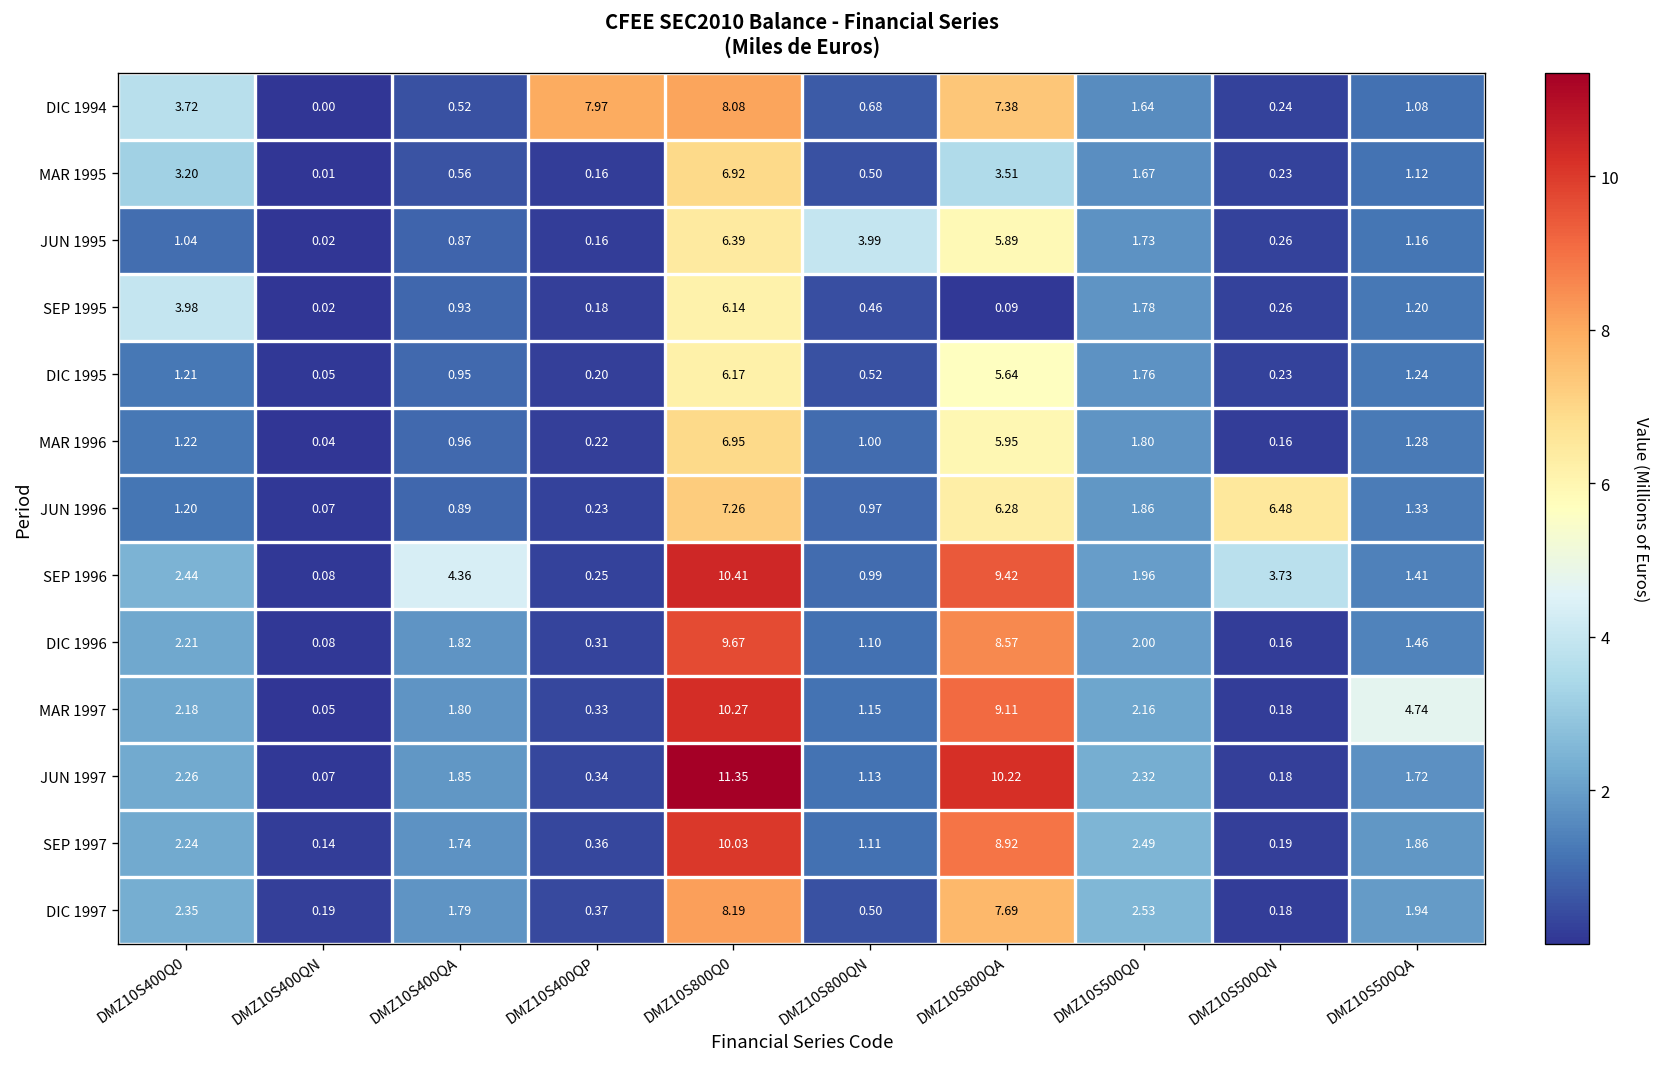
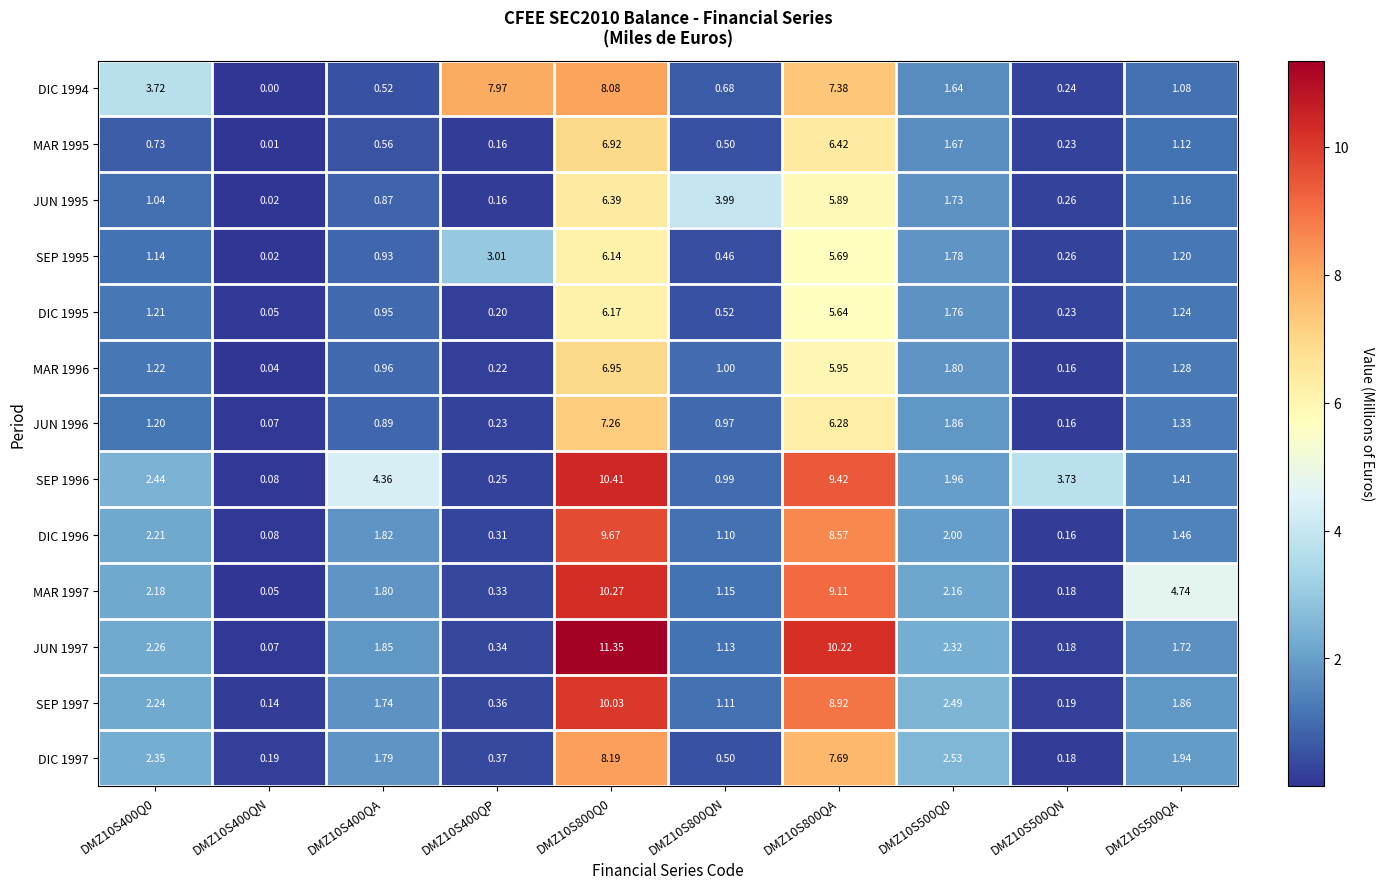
  {
    "DIC 1994": {
      "DMZ10S400Q0": 3.72,
      "DMZ10S400QN": 0.00,
      "DMZ10S400QA": 0.52,
      "DMZ10S400QP": 7.97,
      "DMZ10S800Q0": 8.08,
      "DMZ10S800QN": 0.68,
      "DMZ10S800QA": 7.38,
      "DMZ10S500Q0": 1.64,
      "DMZ10S500QN": 0.24,
      "DMZ10S500QA": 1.08
    },
    "MAR 1995": {
-     "DMZ10S400Q0": 3.20,
+     "DMZ10S400Q0": 0.73,
      "DMZ10S400QN": 0.01,
      "DMZ10S400QA": 0.56,
      "DMZ10S400QP": 0.16,
      "DMZ10S800Q0": 6.92,
      "DMZ10S800QN": 0.50,
-     "DMZ10S800QA": 3.51,
+     "DMZ10S800QA": 6.42,
      "DMZ10S500Q0": 1.67,
      "DMZ10S500QN": 0.23,
      "DMZ10S500QA": 1.12
    },
    "JUN 1995": {
      "DMZ10S400Q0": 1.04,
      "DMZ10S400QN": 0.02,
      "DMZ10S400QA": 0.87,
      "DMZ10S400QP": 0.16,
      "DMZ10S800Q0": 6.39,
      "DMZ10S800QN": 3.99,
      "DMZ10S800QA": 5.89,
      "DMZ10S500Q0": 1.73,
      "DMZ10S500QN": 0.26,
      "DMZ10S500QA": 1.16
    },
    "SEP 1995": {
-     "DMZ10S400Q0": 3.98,
+     "DMZ10S400Q0": 1.14,
      "DMZ10S400QN": 0.02,
      "DMZ10S400QA": 0.93,
-     "DMZ10S400QP": 0.18,
+     "DMZ10S400QP": 3.01,
      "DMZ10S800Q0": 6.14,
      "DMZ10S800QN": 0.46,
-     "DMZ10S800QA": 0.09,
+     "DMZ10S800QA": 5.69,
      "DMZ10S500Q0": 1.78,
      "DMZ10S500QN": 0.26,
      "DMZ10S500QA": 1.20
    },
    "DIC 1995": {
      "DMZ10S400Q0": 1.21,
      "DMZ10S400QN": 0.05,
      "DMZ10S400QA": 0.95,
      "DMZ10S400QP": 0.20,
      "DMZ10S800Q0": 6.17,
      "DMZ10S800QN": 0.52,
      "DMZ10S800QA": 5.64,
      "DMZ10S500Q0": 1.76,
      "DMZ10S500QN": 0.23,
      "DMZ10S500QA": 1.24
    },
    "MAR 1996": {
      "DMZ10S400Q0": 1.22,
      "DMZ10S400QN": 0.04,
      "DMZ10S400QA": 0.96,
      "DMZ10S400QP": 0.22,
      "DMZ10S800Q0": 6.95,
      "DMZ10S800QN": 1.00,
      "DMZ10S800QA": 5.95,
      "DMZ10S500Q0": 1.80,
      "DMZ10S500QN": 0.16,
      "DMZ10S500QA": 1.28
    },
    "JUN 1996": {
      "DMZ10S400Q0": 1.20,
      "DMZ10S400QN": 0.07,
      "DMZ10S400QA": 0.89,
      "DMZ10S400QP": 0.23,
      "DMZ10S800Q0": 7.26,
      "DMZ10S800QN": 0.97,
      "DMZ10S800QA": 6.28,
      "DMZ10S500Q0": 1.86,
-     "DMZ10S500QN": 6.48,
+     "DMZ10S500QN": 0.16,
      "DMZ10S500QA": 1.33
    },
    "SEP 1996": {
      "DMZ10S400Q0": 2.44,
      "DMZ10S400QN": 0.08,
      "DMZ10S400QA": 4.36,
      "DMZ10S400QP": 0.25,
      "DMZ10S800Q0": 10.41,
      "DMZ10S800QN": 0.99,
      "DMZ10S800QA": 9.42,
      "DMZ10S500Q0": 1.96,
      "DMZ10S500QN": 3.73,
      "DMZ10S500QA": 1.41
    },
    "DIC 1996": {
      "DMZ10S400Q0": 2.21,
      "DMZ10S400QN": 0.08,
      "DMZ10S400QA": 1.82,
      "DMZ10S400QP": 0.31,
      "DMZ10S800Q0": 9.67,
      "DMZ10S800QN": 1.10,
      "DMZ10S800QA": 8.57,
      "DMZ10S500Q0": 2.00,
      "DMZ10S500QN": 0.16,
      "DMZ10S500QA": 1.46
    },
    "MAR 1997": {
      "DMZ10S400Q0": 2.18,
      "DMZ10S400QN": 0.05,
      "DMZ10S400QA": 1.80,
      "DMZ10S400QP": 0.33,
      "DMZ10S800Q0": 10.27,
      "DMZ10S800QN": 1.15,
      "DMZ10S800QA": 9.11,
      "DMZ10S500Q0": 2.16,
      "DMZ10S500QN": 0.18,
      "DMZ10S500QA": 4.74
    },
    "JUN 1997": {
      "DMZ10S400Q0": 2.26,
      "DMZ10S400QN": 0.07,
      "DMZ10S400QA": 1.85,
      "DMZ10S400QP": 0.34,
      "DMZ10S800Q0": 11.35,
      "DMZ10S800QN": 1.13,
      "DMZ10S800QA": 10.22,
      "DMZ10S500Q0": 2.32,
      "DMZ10S500QN": 0.18,
      "DMZ10S500QA": 1.72
    },
    "SEP 1997": {
      "DMZ10S400Q0": 2.24,
      "DMZ10S400QN": 0.14,
      "DMZ10S400QA": 1.74,
      "DMZ10S400QP": 0.36,
      "DMZ10S800Q0": 10.03,
      "DMZ10S800QN": 1.11,
      "DMZ10S800QA": 8.92,
      "DMZ10S500Q0": 2.49,
      "DMZ10S500QN": 0.19,
      "DMZ10S500QA": 1.86
    },
    "DIC 1997": {
      "DMZ10S400Q0": 2.35,
      "DMZ10S400QN": 0.19,
      "DMZ10S400QA": 1.79,
      "DMZ10S400QP": 0.37,
      "DMZ10S800Q0": 8.19,
      "DMZ10S800QN": 0.50,
      "DMZ10S800QA": 7.69,
      "DMZ10S500Q0": 2.53,
      "DMZ10S500QN": 0.18,
      "DMZ10S500QA": 1.94
    }
  }
